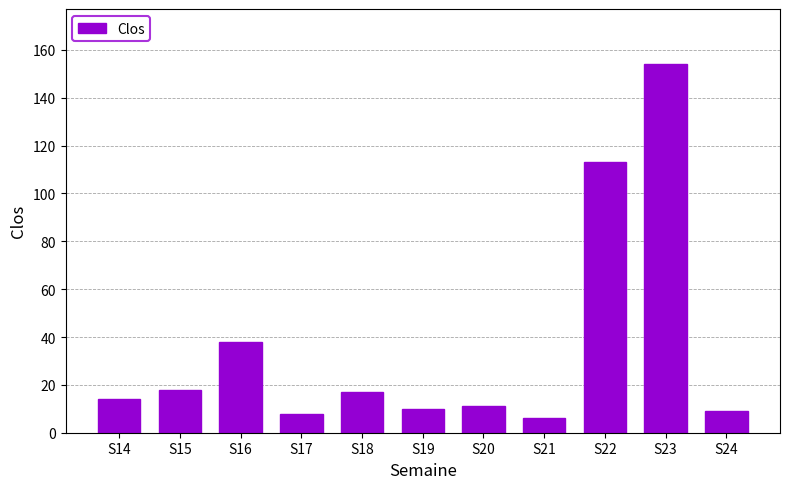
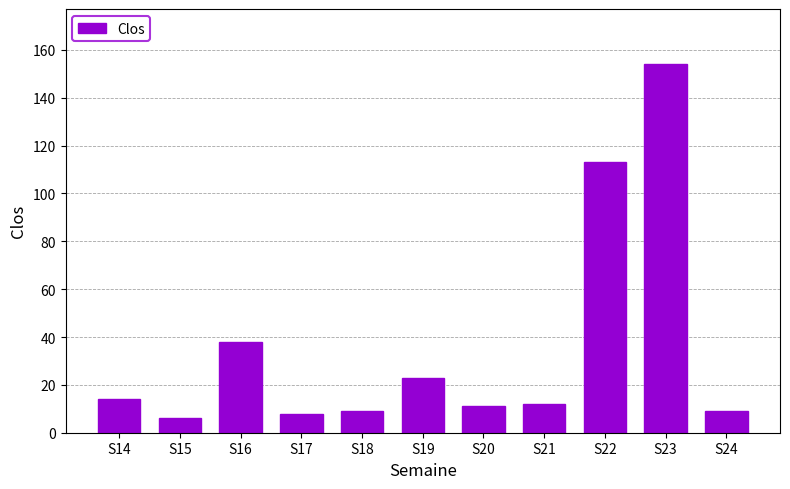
  {
    "S14": 14,
-   "S15": 18,
+   "S15": 6,
    "S16": 38,
    "S17": 8,
-   "S18": 17,
-   "S19": 10,
+   "S18": 9,
+   "S19": 23,
    "S20": 11,
-   "S21": 6,
+   "S21": 12,
    "S22": 113,
    "S23": 154,
    "S24": 9
  }
